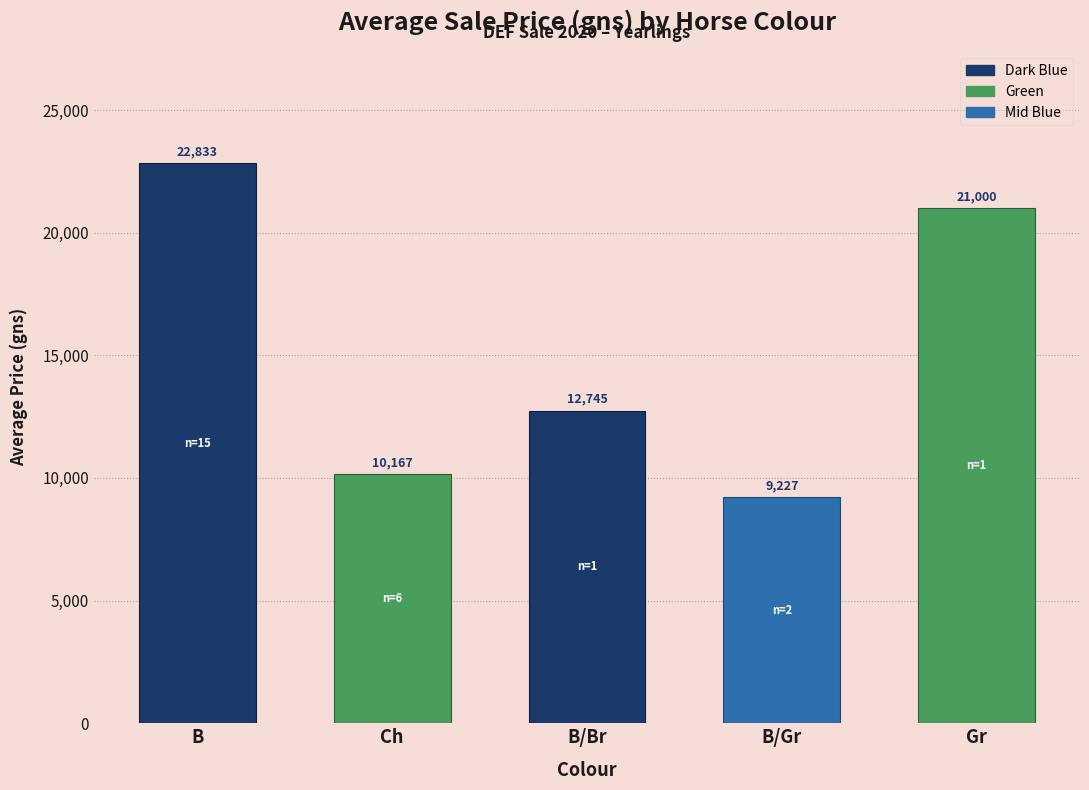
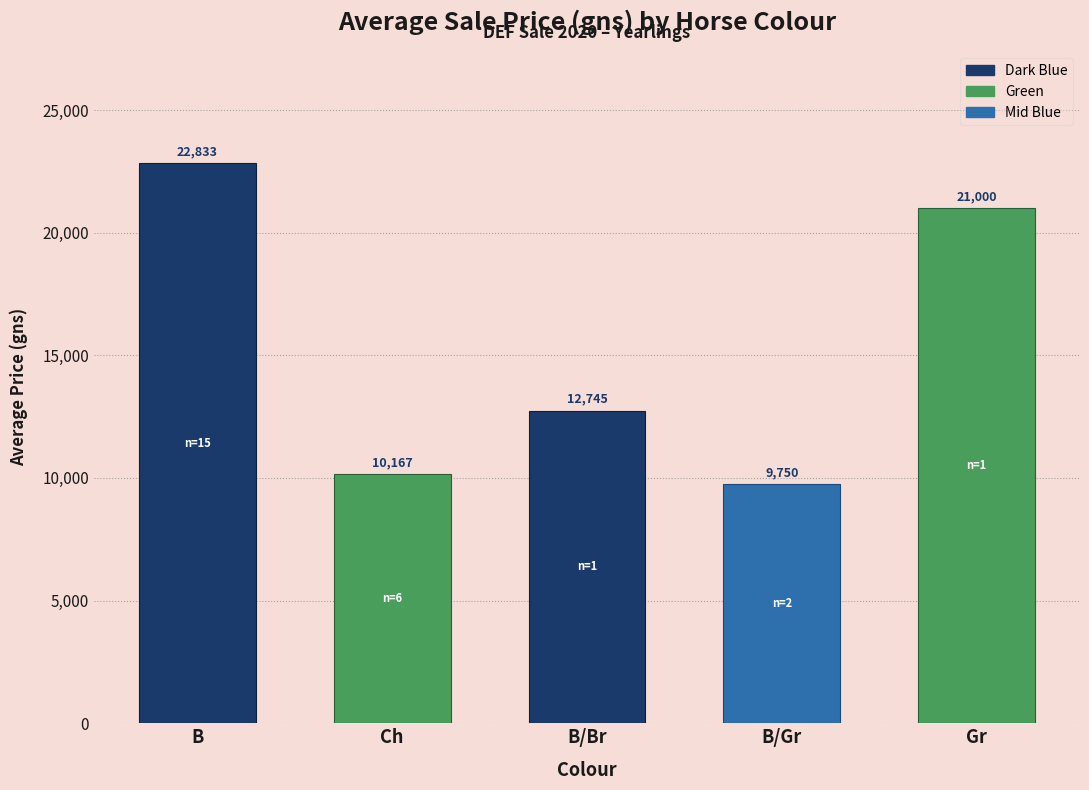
  {
    "B": "22,833",
    "Ch": "10,167",
    "B/Br": "12,745",
-   "B/Gr": "9,227",
+   "B/Gr": "9,750",
    "Gr": "21,000"
  }
